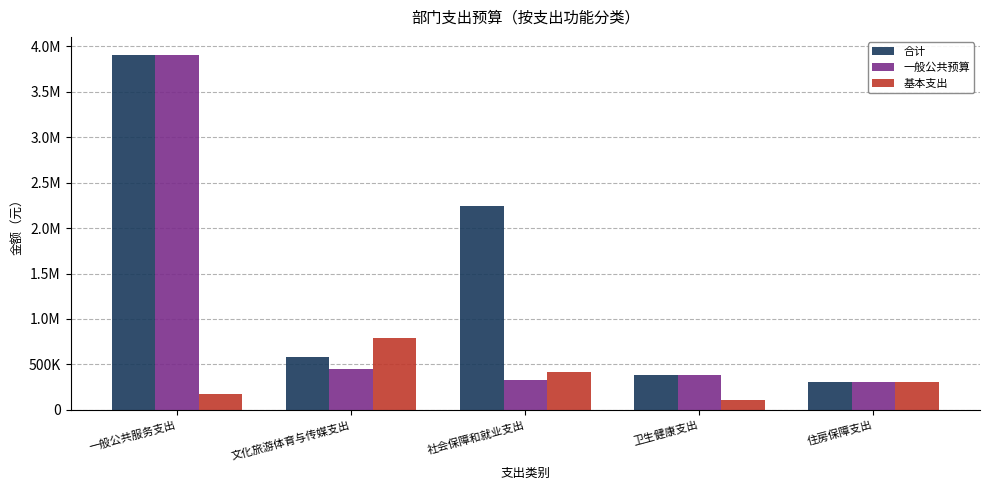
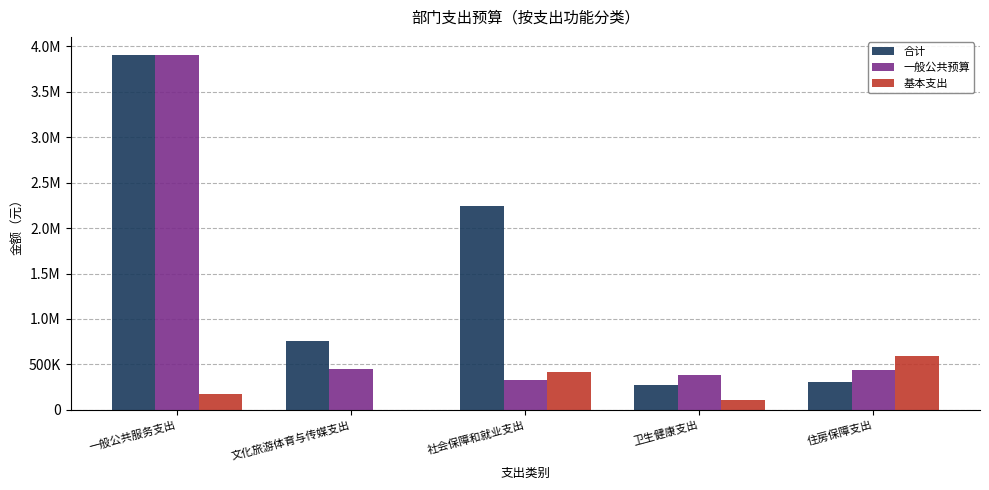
  {
    "合计": {
      "一般公共服务支出": 3900000,
-     "文化旅游体育与传媒支出": 600000,
+     "文化旅游体育与传媒支出": 800000,
      "社会保障和就业支出": 2200000,
-     "卫生健康支出": 400000,
+     "卫生健康支出": 300000,
      "住房保障支出": 300000
    },
    "一般公共预算": {
      "一般公共服务支出": 3900000,
      "文化旅游体育与传媒支出": 400000,
      "社会保障和就业支出": 300000,
      "卫生健康支出": 400000,
-     "住房保障支出": 300000
+     "住房保障支出": 400000
    },
    "基本支出": {
      "一般公共服务支出": 200000,
-     "文化旅游体育与传媒支出": 800000,
+     "文化旅游体育与传媒支出": 0,
      "社会保障和就业支出": 400000,
      "卫生健康支出": 100000,
-     "住房保障支出": 300000
+     "住房保障支出": 600000
    }
  }
